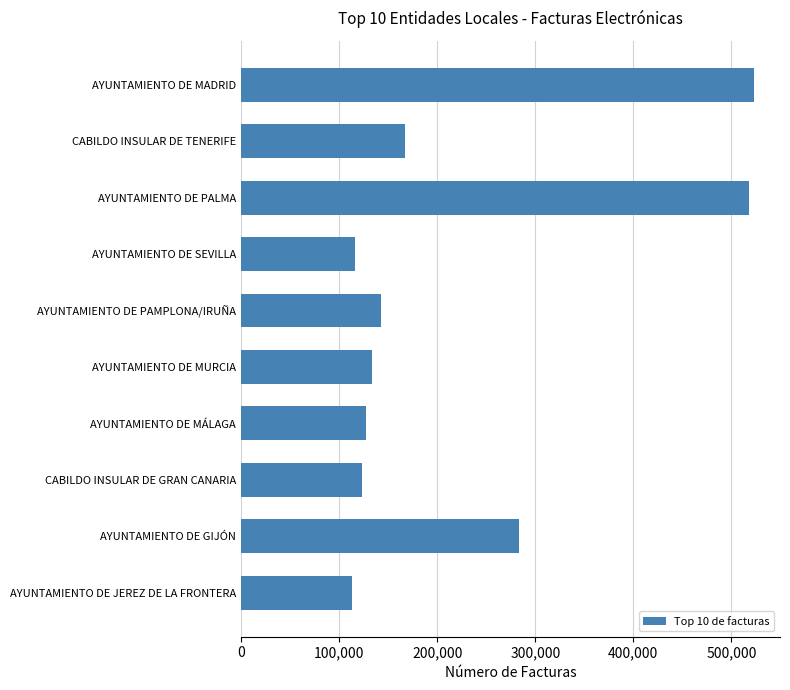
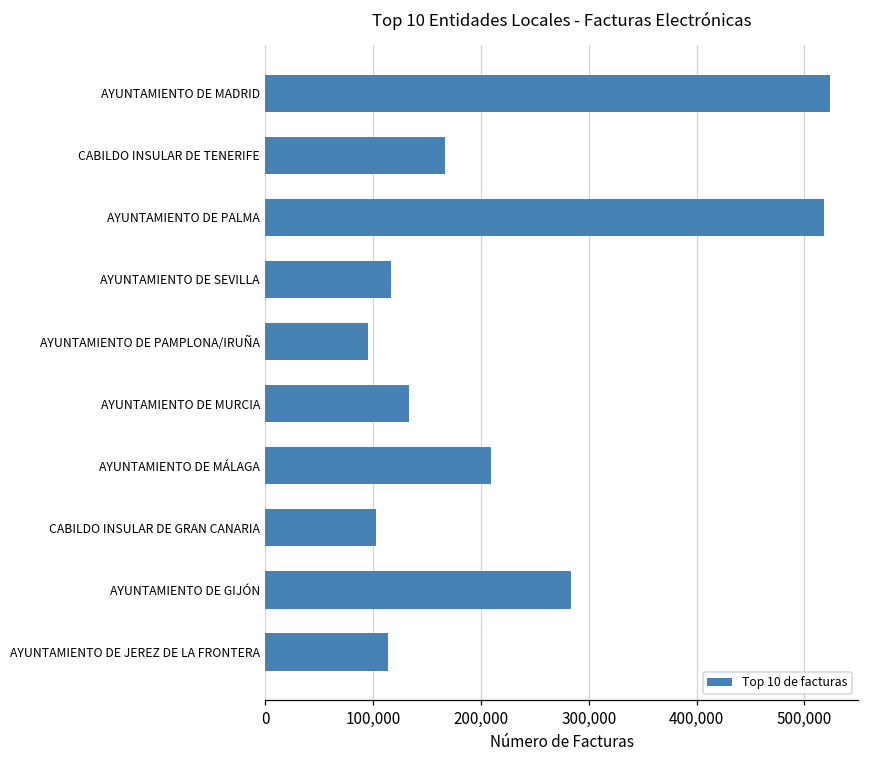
  {
    "AYUNTAMIENTO DE MADRID": "520,000",
    "CABILDO INSULAR DE TENERIFE": "170,000",
    "AYUNTAMIENTO DE PALMA": "520,000",
    "AYUNTAMIENTO DE SEVILLA": "120,000",
-   "AYUNTAMIENTO DE PAMPLONA/IRUÑA": "140,000",
+   "AYUNTAMIENTO DE PAMPLONA/IRUÑA": "90,000",
    "AYUNTAMIENTO DE MURCIA": "130,000",
-   "AYUNTAMIENTO DE MÁLAGA": "130,000",
-   "CABILDO INSULAR DE GRAN CANARIA": "120,000",
+   "AYUNTAMIENTO DE MÁLAGA": "210,000",
+   "CABILDO INSULAR DE GRAN CANARIA": "100,000",
    "AYUNTAMIENTO DE GIJÓN": "280,000",
    "AYUNTAMIENTO DE JEREZ DE LA FRONTERA": "110,000"
  }
